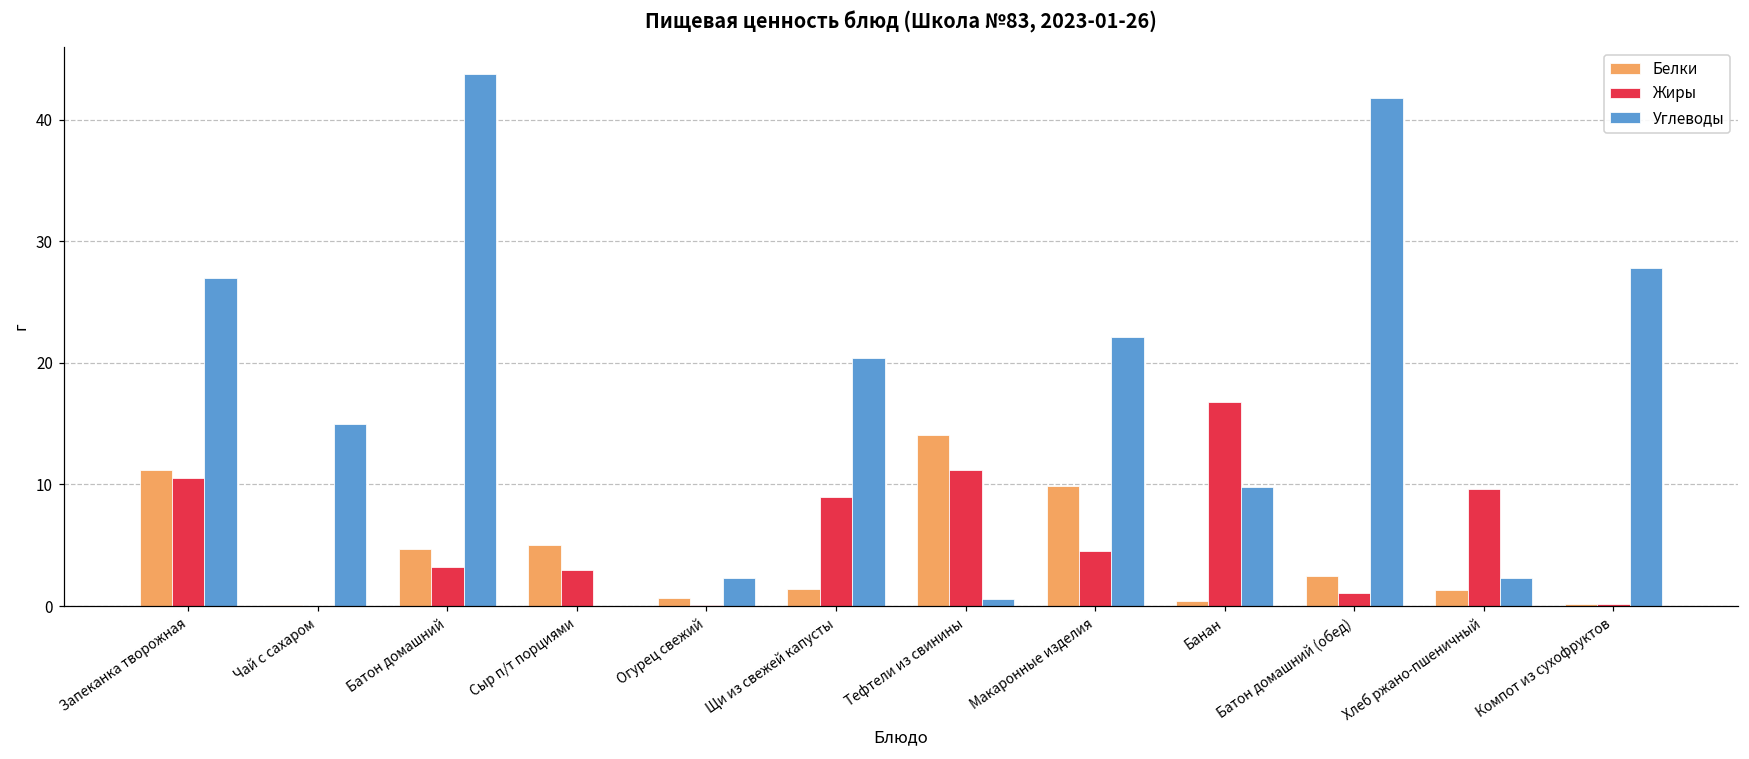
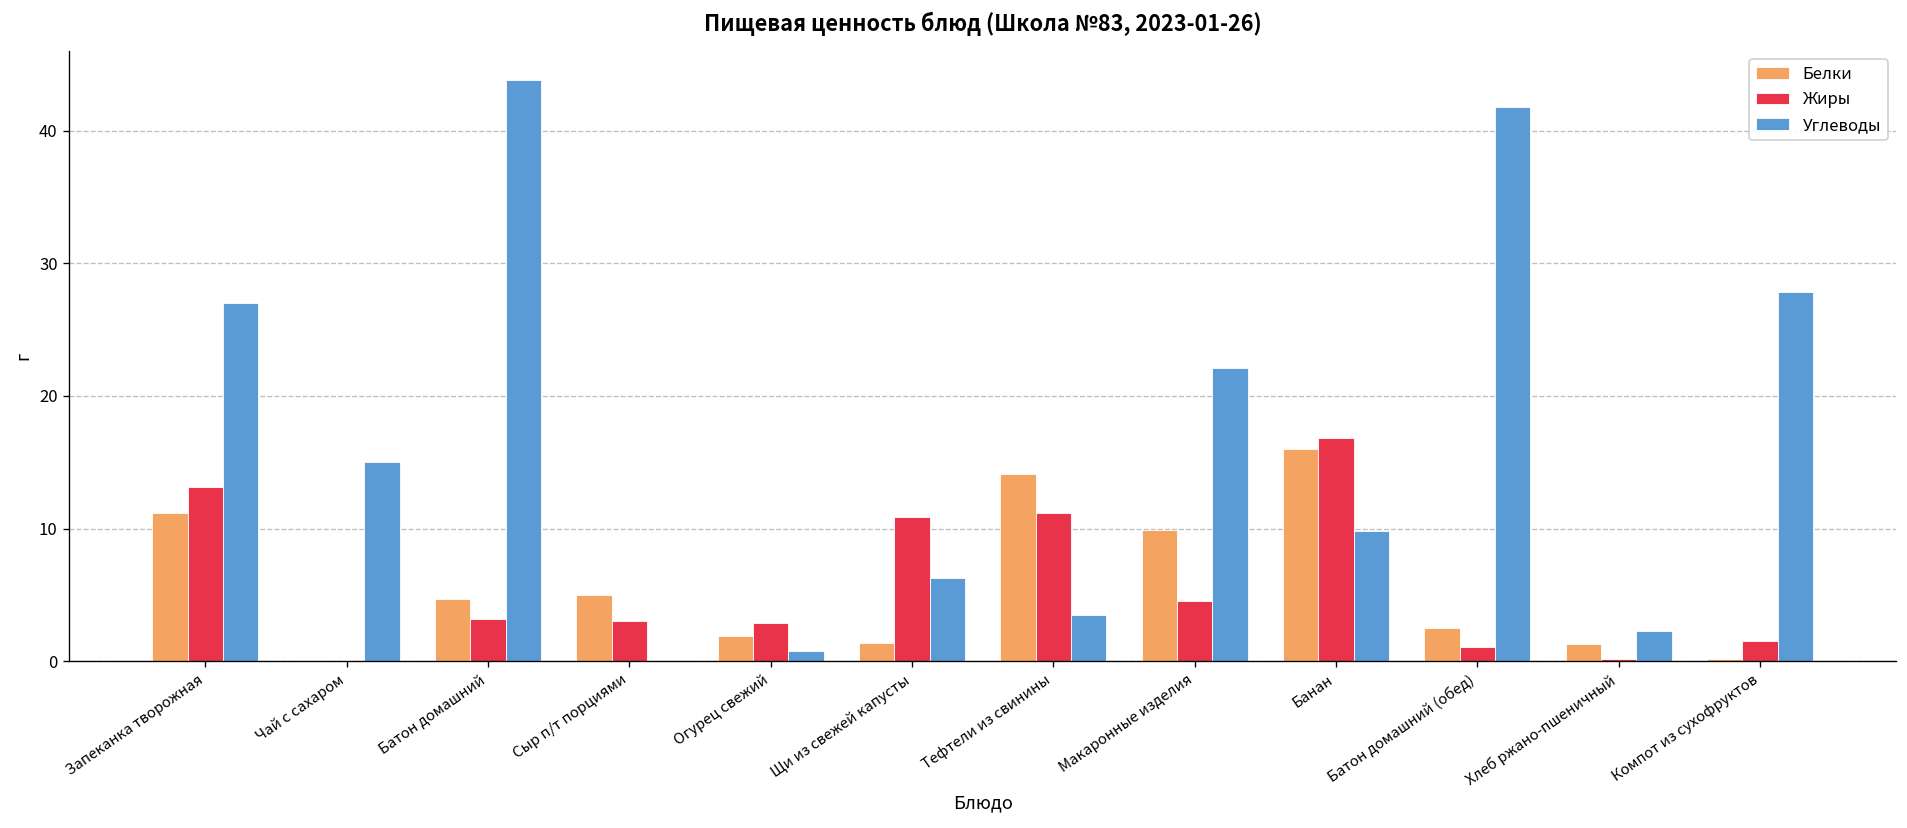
  {
    "Белки": {
      "Запеканка творожная": 11.2,
      "Батон домашний": 4.7,
      "Сыр п/т порциями": 5.0,
-     "Огурец свежий": 0.7,
+     "Огурец свежий": 1.9,
      "Щи из свежей капусты": 1.4,
      "Тефтели из свинины": 14.1,
      "Макаронные изделия": 9.9,
-     "Банан": 0.4,
+     "Банан": 16.0,
      "Батон домашний (обед)": 2.5,
      "Хлеб ржано-пшеничный": 1.3
    },
    "Жиры": {
-     "Запеканка творожная": 10.5,
+     "Запеканка творожная": 13.1,
      "Чай с сахаром": 0.0,
      "Батон домашний": 3.2,
      "Сыр п/т порциями": 3.0,
-     "Огурец свежий": 0.1,
-     "Щи из свежей капусты": 9.0,
+     "Огурец свежий": 2.9,
+     "Щи из свежей капусты": 10.9,
      "Тефтели из свинины": 11.2,
      "Макаронные изделия": 4.5,
      "Банан": 16.8,
      "Батон домашний (обед)": 1.1,
-     "Хлеб ржано-пшеничный": 9.6,
-     "Компот из сухофруктов": 0.2
+     "Хлеб ржано-пшеничный": 0.2,
+     "Компот из сухофруктов": 1.5
    },
    "Углеводы": {
      "Запеканка творожная": 27.0,
      "Чай с сахаром": 15.0,
      "Батон домашний": 43.8,
      "Сыр п/т порциями": 0.0,
-     "Огурец свежий": 2.3,
-     "Щи из свежей капусты": 20.4,
-     "Тефтели из свинины": 0.6,
+     "Огурец свежий": 0.8,
+     "Щи из свежей капусты": 6.3,
+     "Тефтели из свинины": 3.5,
      "Макаронные изделия": 22.1,
      "Банан": 9.8,
      "Батон домашний (обед)": 41.8,
      "Хлеб ржано-пшеничный": 2.3,
      "Компот из сухофруктов": 27.8
    }
  }
